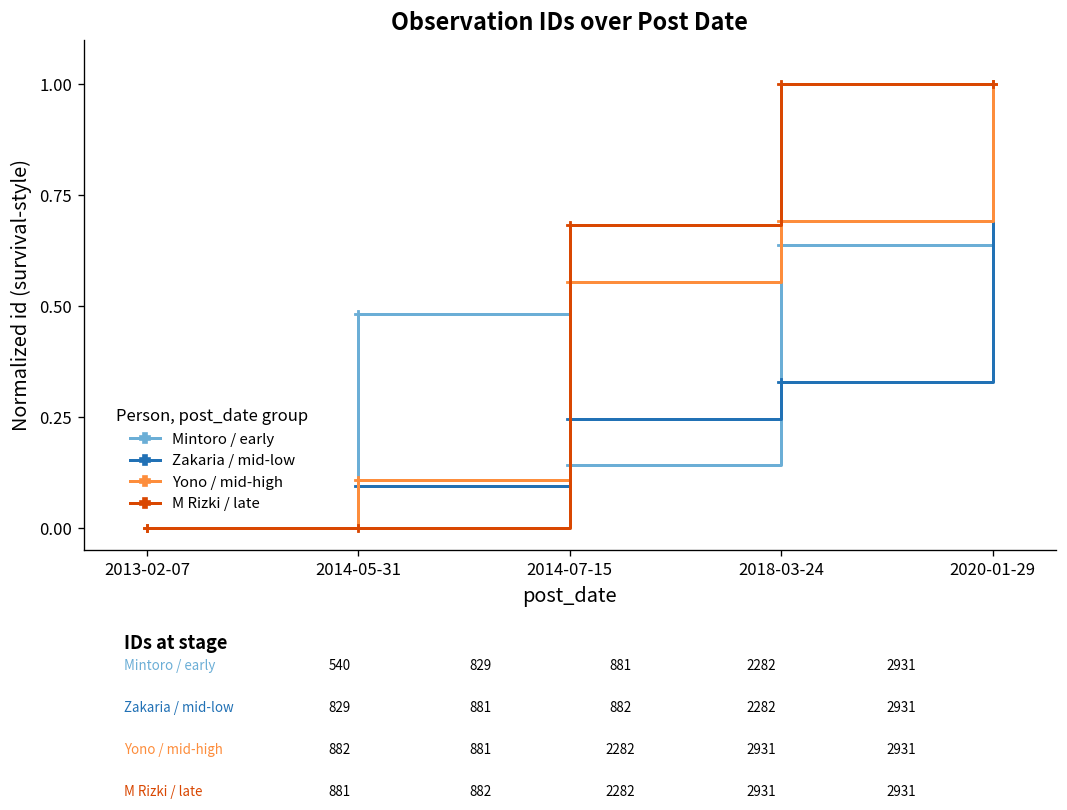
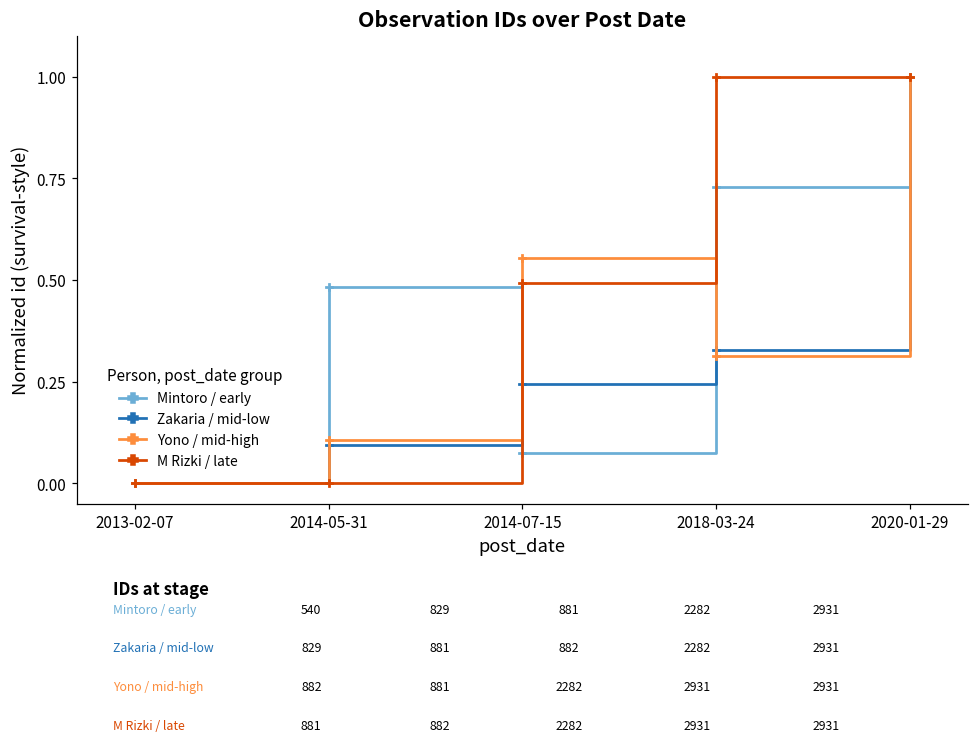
  {
    "Mintoro / early": {
      "2014-05-31": 0.48,
-     "2014-07-15": 0.14,
-     "2018-03-24": 0.64
+     "2014-07-15": 0.07,
+     "2018-03-24": 0.73
    },
    "Zakaria / mid-low": {
      "2014-05-31": 0.09,
      "2014-07-15": 0.25,
      "2018-03-24": 0.33
    },
    "Yono / mid-high": {
      "2014-05-31": 0.11,
      "2014-07-15": 0.56,
-     "2018-03-24": 0.69
+     "2018-03-24": 0.31
    },
    "M Rizki / late": {
      "2014-05-31": 0.00,
-     "2014-07-15": 0.68,
+     "2014-07-15": 0.49,
      "2018-03-24": 1.00
    }
  }
